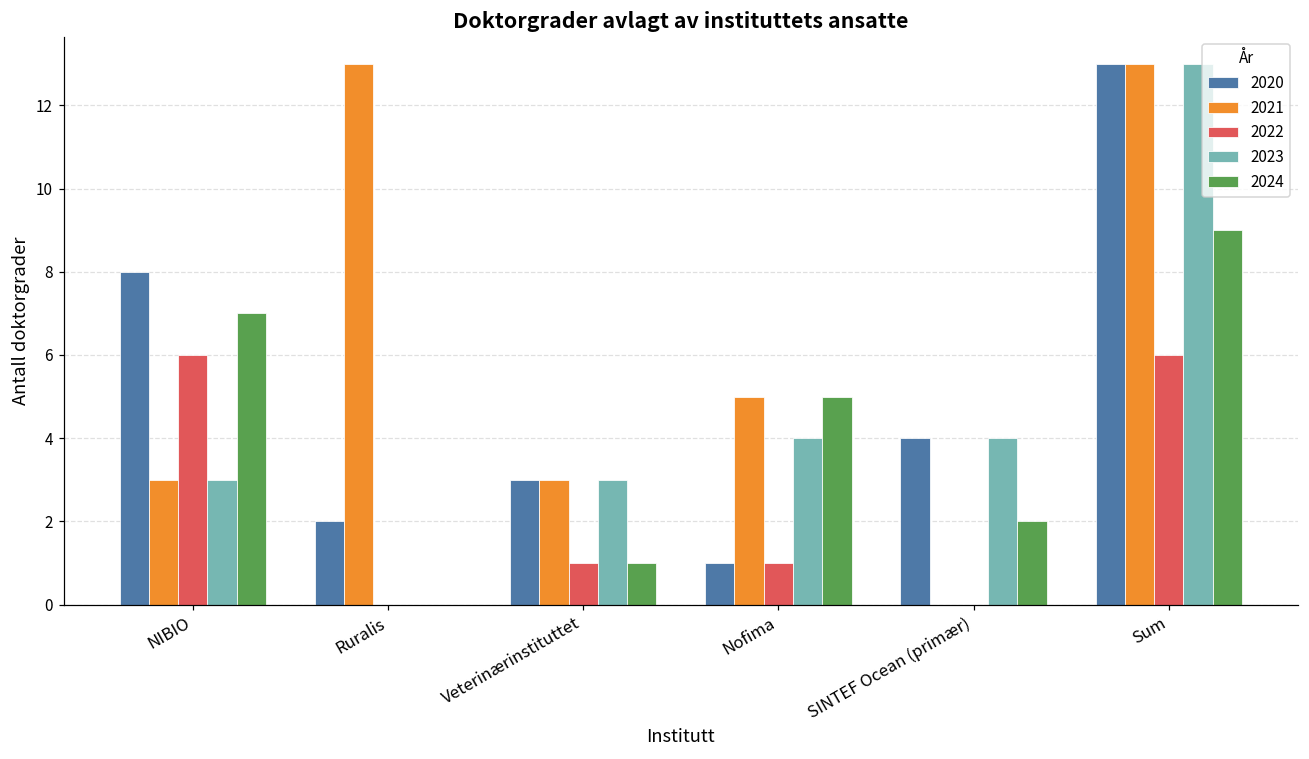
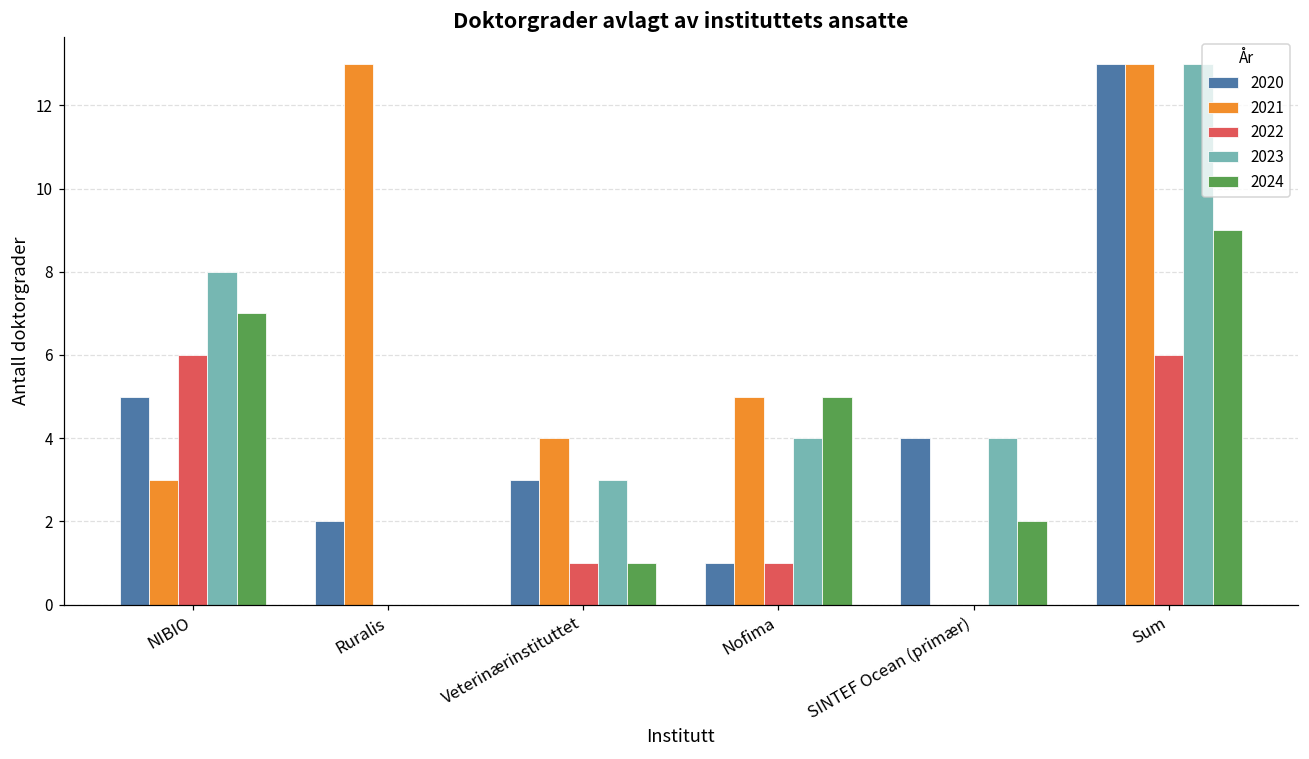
  {
    "2020": {
-     "NIBIO": 8,
+     "NIBIO": 5,
      "Ruralis": 2,
      "Veterinærinstituttet": 3,
      "Nofima": 1,
      "SINTEF Ocean (primær)": 4,
      "Sum": 13
    },
    "2021": {
      "NIBIO": 3,
      "Ruralis": 13,
-     "Veterinærinstituttet": 3,
+     "Veterinærinstituttet": 4,
      "Nofima": 5,
      "SINTEF Ocean (primær)": 0,
      "Sum": 13
    },
    "2022": {
      "NIBIO": 6,
      "Ruralis": 0,
      "Veterinærinstituttet": 1,
      "Nofima": 1,
      "SINTEF Ocean (primær)": 0,
      "Sum": 6
    },
    "2023": {
-     "NIBIO": 3,
+     "NIBIO": 8,
      "Ruralis": 0,
      "Veterinærinstituttet": 3,
      "Nofima": 4,
      "SINTEF Ocean (primær)": 4,
      "Sum": 13
    },
    "2024": {
      "NIBIO": 7,
      "Ruralis": 0,
      "Veterinærinstituttet": 1,
      "Nofima": 5,
      "SINTEF Ocean (primær)": 2,
      "Sum": 9
    }
  }
